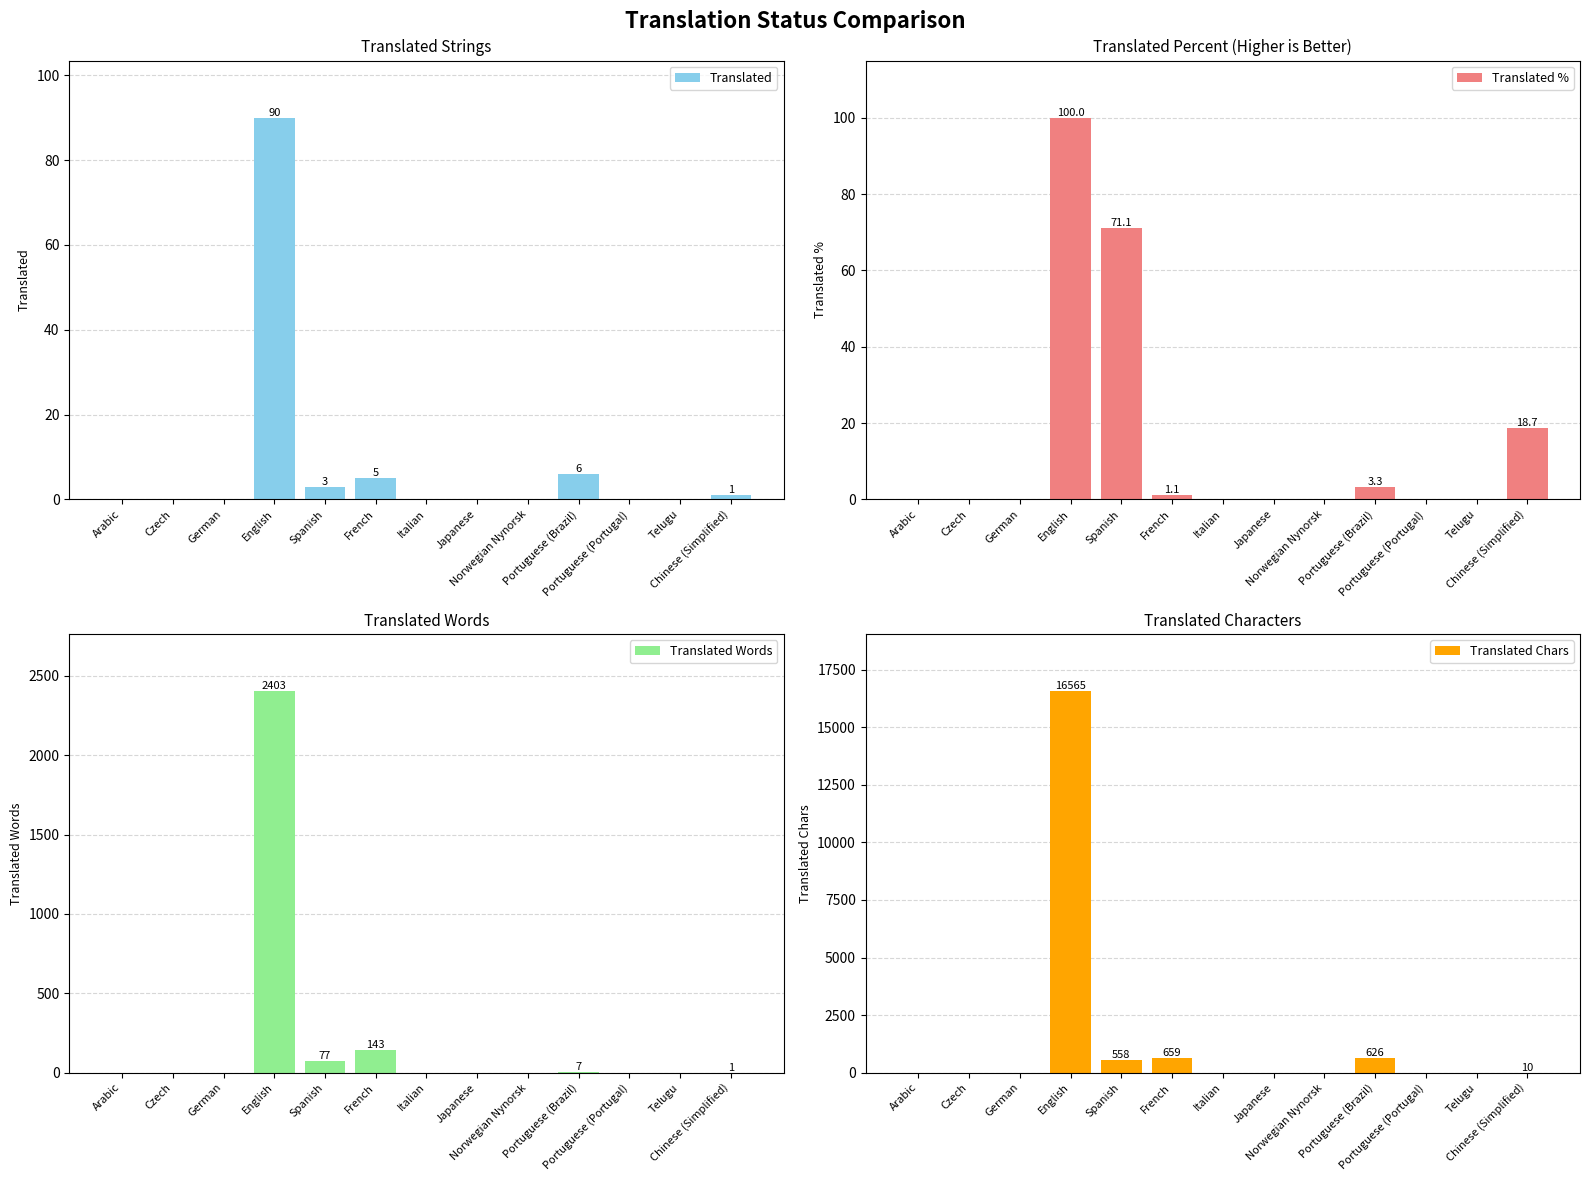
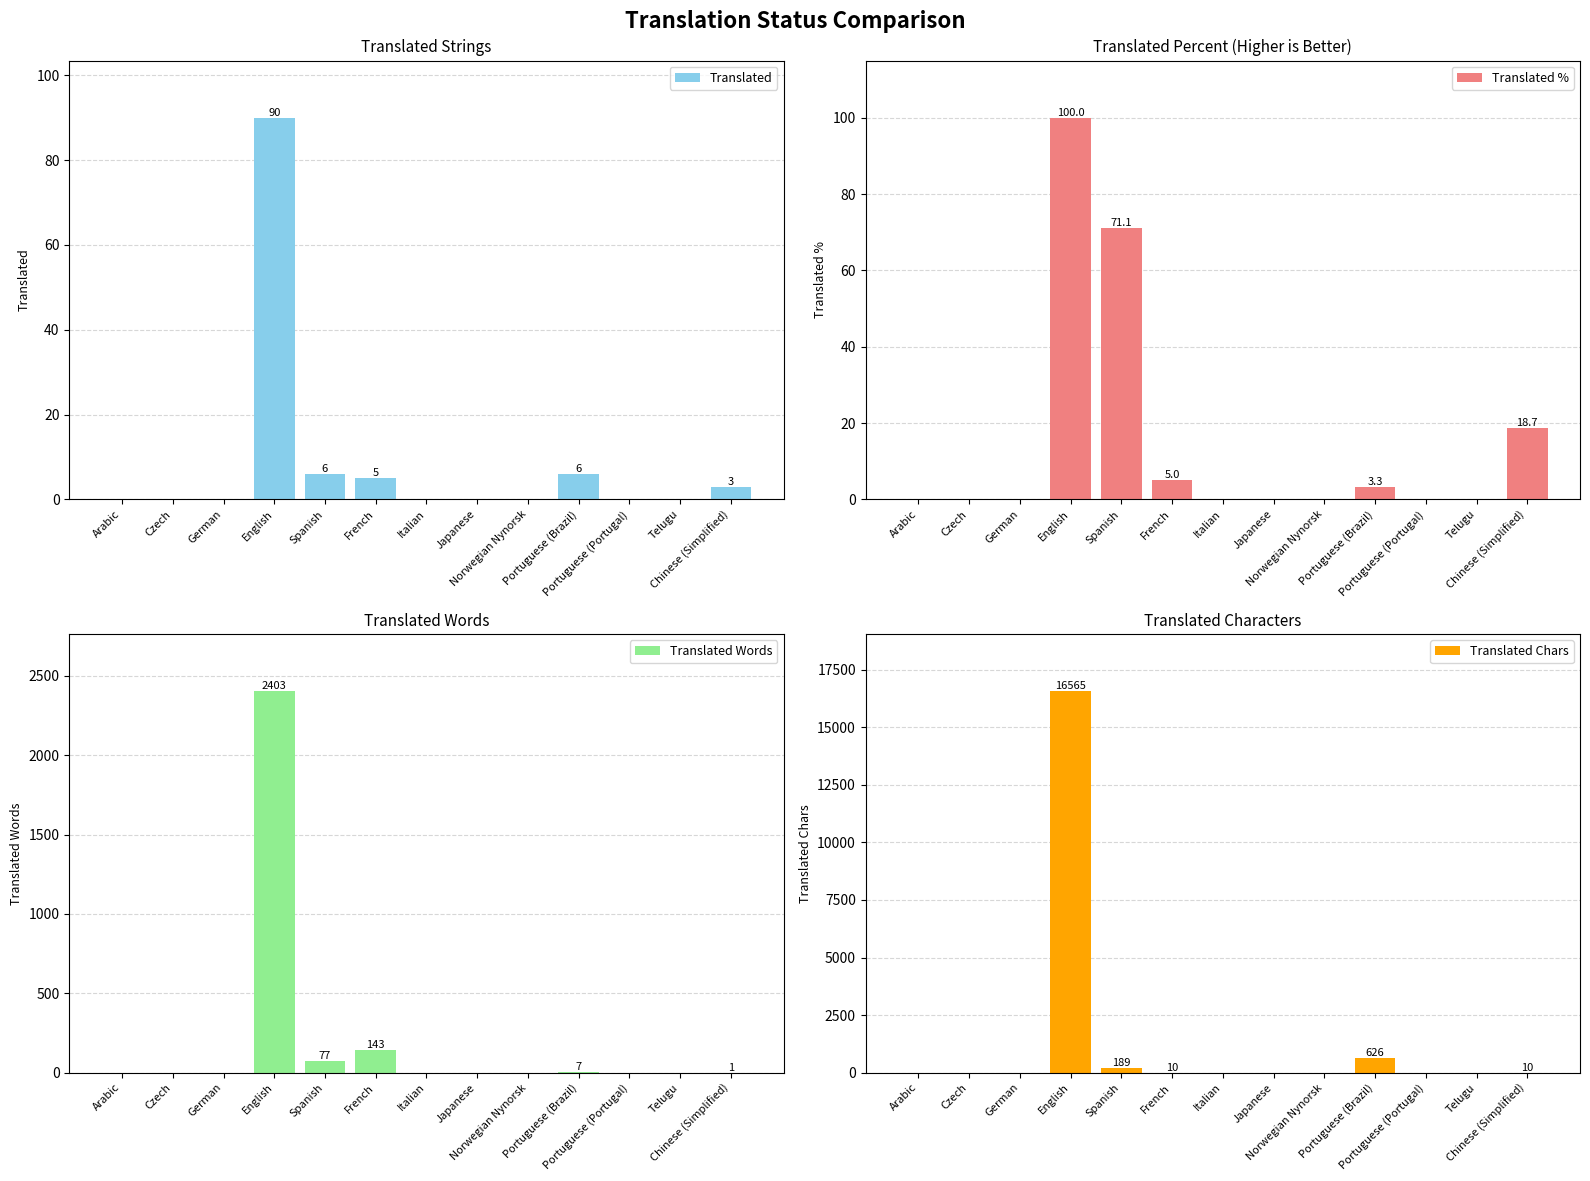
  {
    "Translated Strings": {
      "English": 90,
-     "Spanish": 3,
+     "Spanish": 6,
      "French": 5,
      "Portuguese (Brazil)": 6,
-     "Chinese (Simplified)": 1
+     "Chinese (Simplified)": 3
    },
    "Translated Percent (Higher is Better)": {
      "English": 100.0,
      "Spanish": 71.1,
-     "French": 1.1,
+     "French": 5.0,
      "Portuguese (Brazil)": 3.3,
      "Chinese (Simplified)": 18.7
    },
    "Translated Words": {
      "English": 2403,
      "Spanish": 77,
      "French": 143,
      "Portuguese (Brazil)": 7,
      "Chinese (Simplified)": 1
    },
    "Translated Characters": {
      "English": 16565,
-     "Spanish": 558,
-     "French": 659,
+     "Spanish": 189,
+     "French": 10,
      "Portuguese (Brazil)": 626,
      "Chinese (Simplified)": 10
    }
  }
